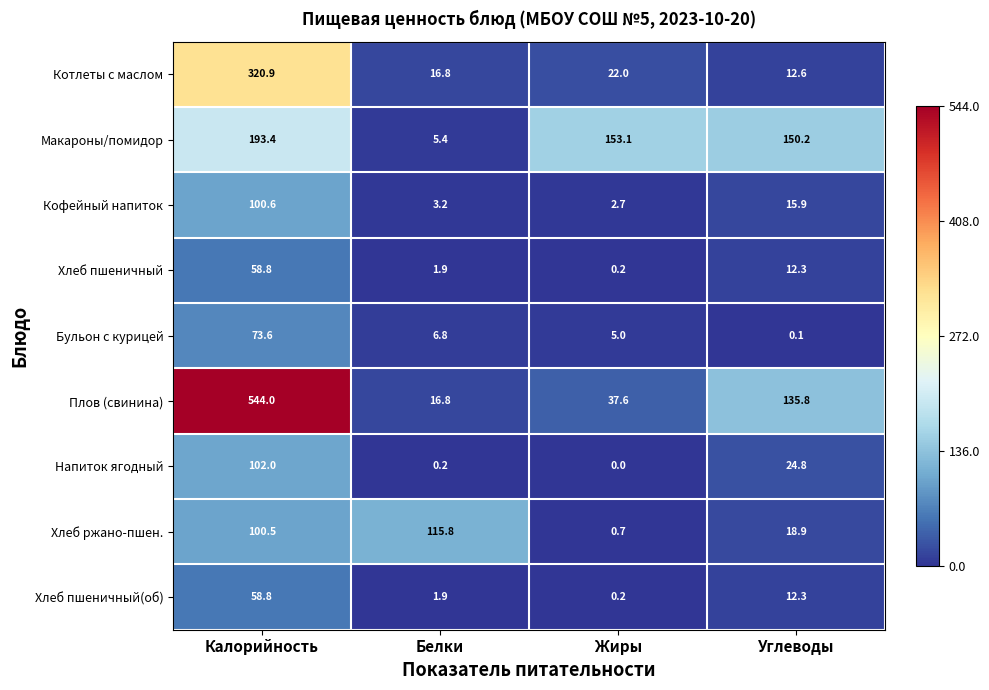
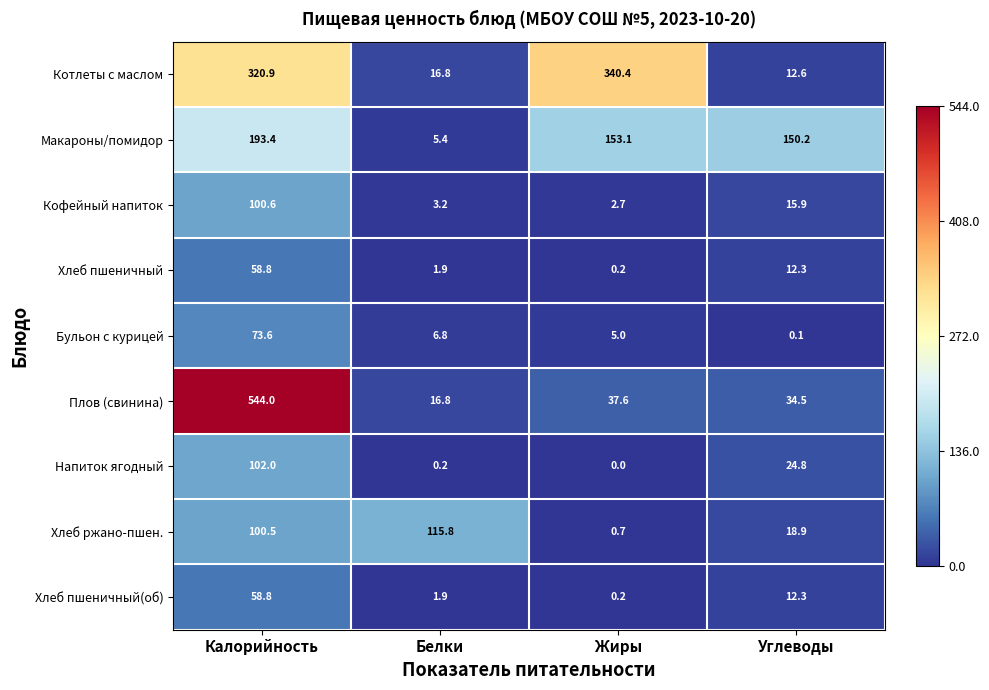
  {
    "Котлеты с маслом": {
      "Калорийность": 320.9,
      "Белки": 16.8,
-     "Жиры": 22.0,
+     "Жиры": 340.4,
      "Углеводы": 12.6
    },
    "Макароны/помидор": {
      "Калорийность": 193.4,
      "Белки": 5.4,
      "Жиры": 153.1,
      "Углеводы": 150.2
    },
    "Кофейный напиток": {
      "Калорийность": 100.6,
      "Белки": 3.2,
      "Жиры": 2.7,
      "Углеводы": 15.9
    },
    "Хлеб пшеничный": {
      "Калорийность": 58.8,
      "Белки": 1.9,
      "Жиры": 0.2,
      "Углеводы": 12.3
    },
    "Бульон с курицей": {
      "Калорийность": 73.6,
      "Белки": 6.8,
      "Жиры": 5.0,
      "Углеводы": 0.1
    },
    "Плов (свинина)": {
      "Калорийность": 544.0,
      "Белки": 16.8,
      "Жиры": 37.6,
-     "Углеводы": 135.8
+     "Углеводы": 34.5
    },
    "Напиток ягодный": {
      "Калорийность": 102.0,
      "Белки": 0.2,
      "Жиры": 0.0,
      "Углеводы": 24.8
    },
    "Хлеб ржано-пшен.": {
      "Калорийность": 100.5,
      "Белки": 115.8,
      "Жиры": 0.7,
      "Углеводы": 18.9
    },
    "Хлеб пшеничный(об)": {
      "Калорийность": 58.8,
      "Белки": 1.9,
      "Жиры": 0.2,
      "Углеводы": 12.3
    }
  }
